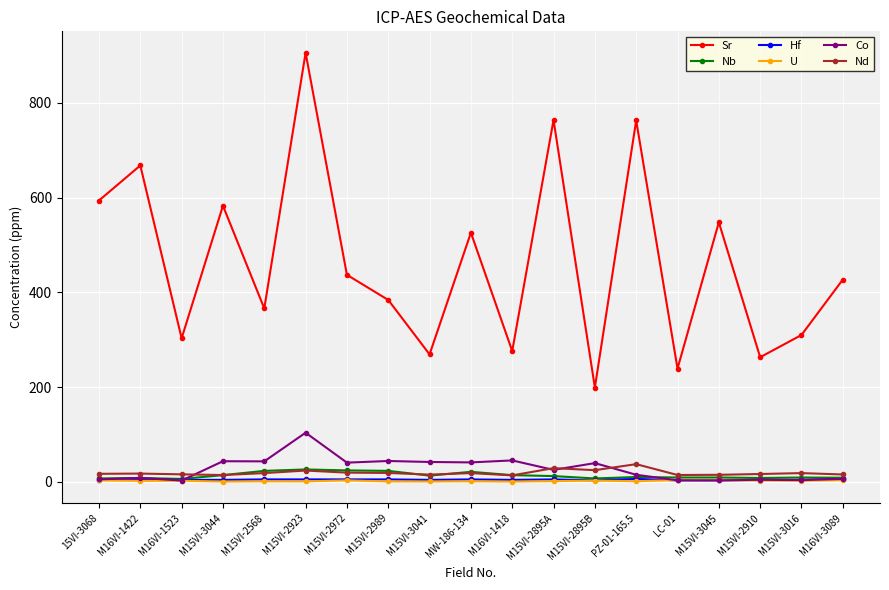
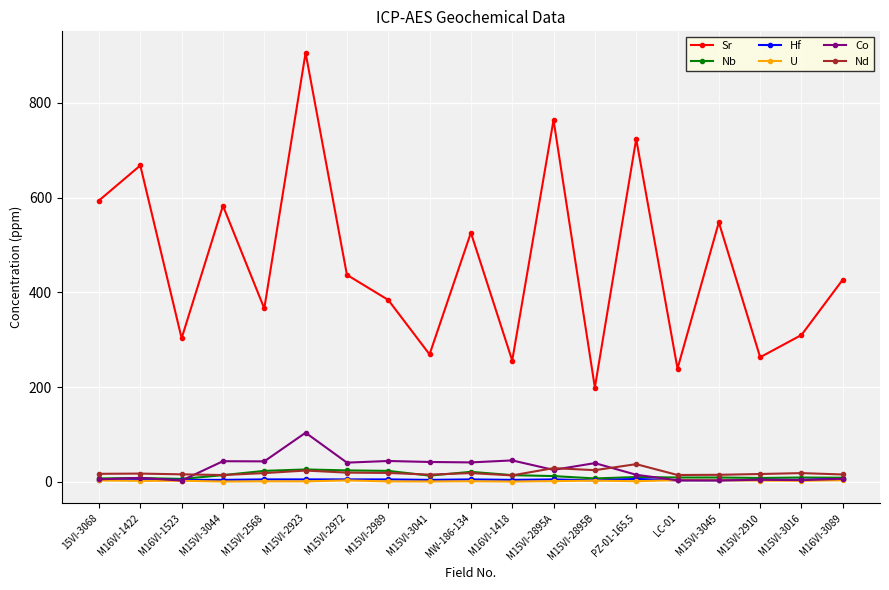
  {
    "Sr": {
      "15VI-3068": 590,
      "M16VI-1422": 670,
      "M16VI-1523": 300,
      "M15VI-3044": 580,
      "M15VI-2568": 370,
      "M15VI-2923": 910,
      "M15VI-2972": 440,
      "M15VI-2989": 380,
      "M15VI-3041": 270,
      "MW-186-134": 530,
-     "M16VI-1418": 280,
+     "M16VI-1418": 260,
      "M15VI-2895A": 760,
      "M15VI-2895B": 200,
-     "PZ-01-165.5": 760,
+     "PZ-01-165.5": 720,
      "LC-01": 240,
      "M15VI-3045": 550,
      "M15VI-2910": 260,
      "M15VI-3016": 310,
      "M16VI-3089": 430
    },
    "Nb": {
      "M15VI-2895A": 10,
      "M15VI-3045": 10
    },
    "Co": {
      "M15VI-3044": 40,
      "M15VI-2568": 40,
      "M15VI-2923": 100,
      "M15VI-2972": 40,
      "M15VI-2989": 40,
      "M15VI-3041": 40,
      "MW-186-134": 40,
      "M16VI-1418": 50,
      "M15VI-2895B": 40
    },
    "Nd": {
      "15VI-3068": 20,
      "M16VI-1422": 20,
      "M16VI-1523": 20,
      "M15VI-2895B": 20,
      "PZ-01-165.5": 40,
      "M15VI-3045": 10,
      "M15VI-2910": 20,
      "M15VI-3016": 20,
      "M16VI-3089": 20
    }
  }
